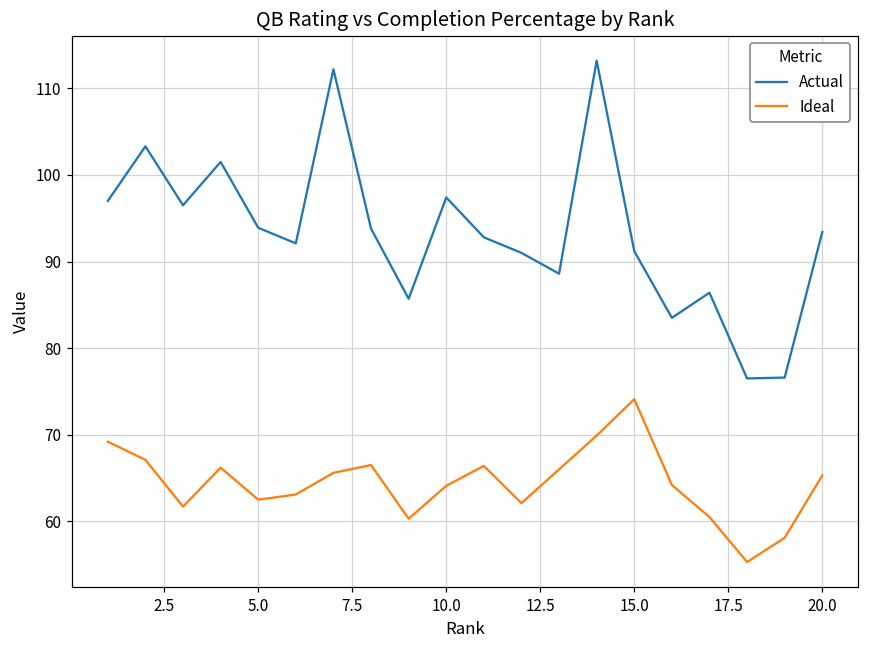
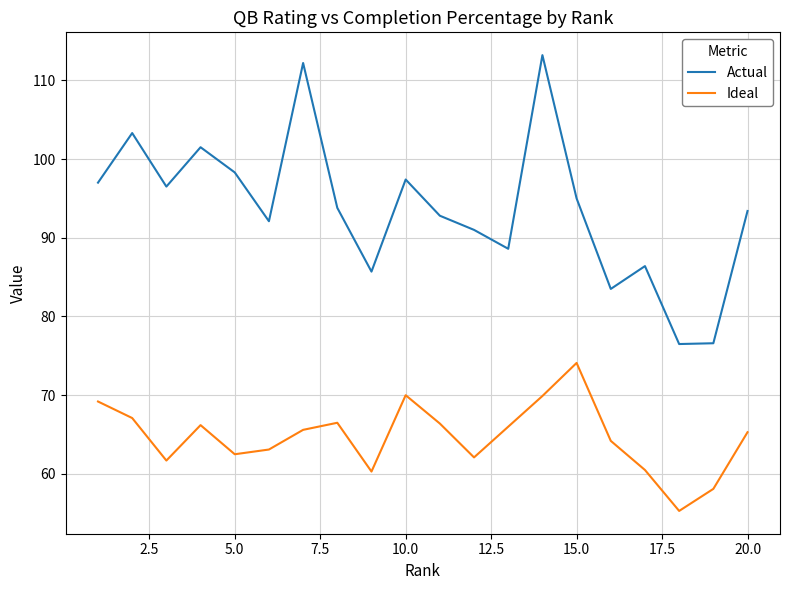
  {
    "Actual": {
-     "5.0": 94,
+     "5.0": 98,
      "10.0": 97,
-     "15.0": 91,
+     "15.0": 95,
      "20.0": 93
    },
    "Ideal": {
      "5.0": 63,
-     "10.0": 64,
+     "10.0": 70,
      "15.0": 74,
      "20.0": 65
    }
  }
